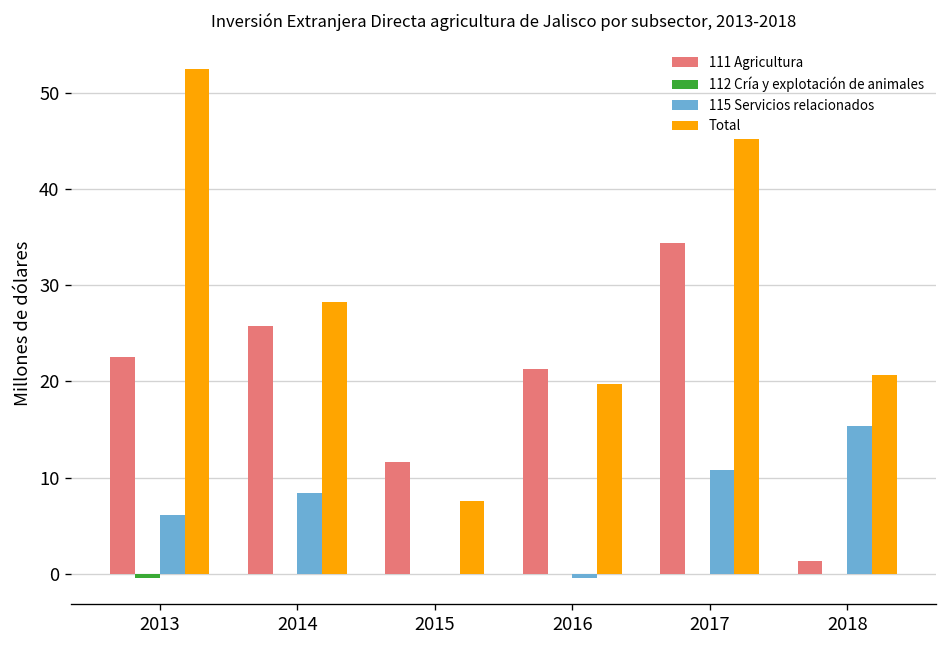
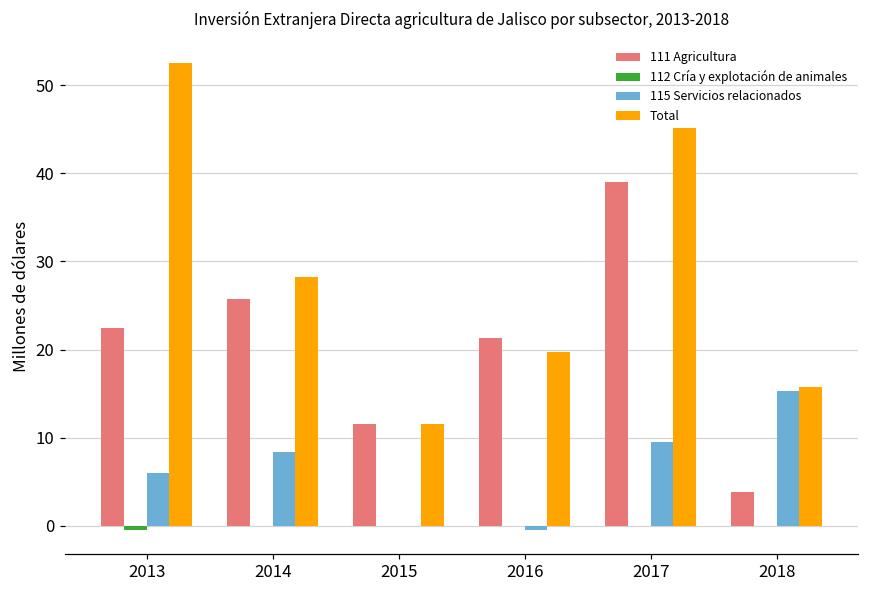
  {
    "111 Agricultura": {
      "2013": 22,
      "2014": 26,
      "2015": 12,
      "2016": 21,
-     "2017": 34,
-     "2018": 1
+     "2017": 39,
+     "2018": 4
    },
    "112 Cría y explotación de animales": {
      "2013": 0,
      "2014": 0,
      "2015": 0,
      "2016": 0,
      "2017": 0,
      "2018": 0
    },
    "115 Servicios relacionados": {
      "2013": 6,
      "2014": 8,
      "2015": 0,
      "2016": 0,
-     "2017": 11,
+     "2017": 10,
      "2018": 15
    },
    "Total": {
      "2013": 52,
      "2014": 28,
-     "2015": 8,
+     "2015": 12,
      "2016": 20,
      "2017": 45,
-     "2018": 21
+     "2018": 16
    }
  }
